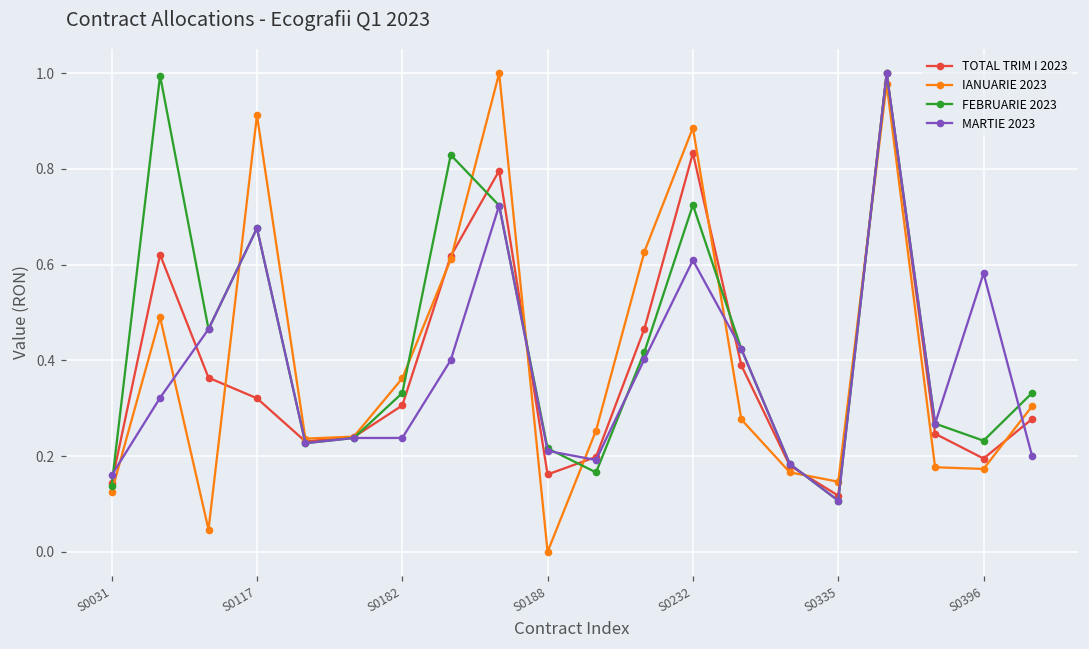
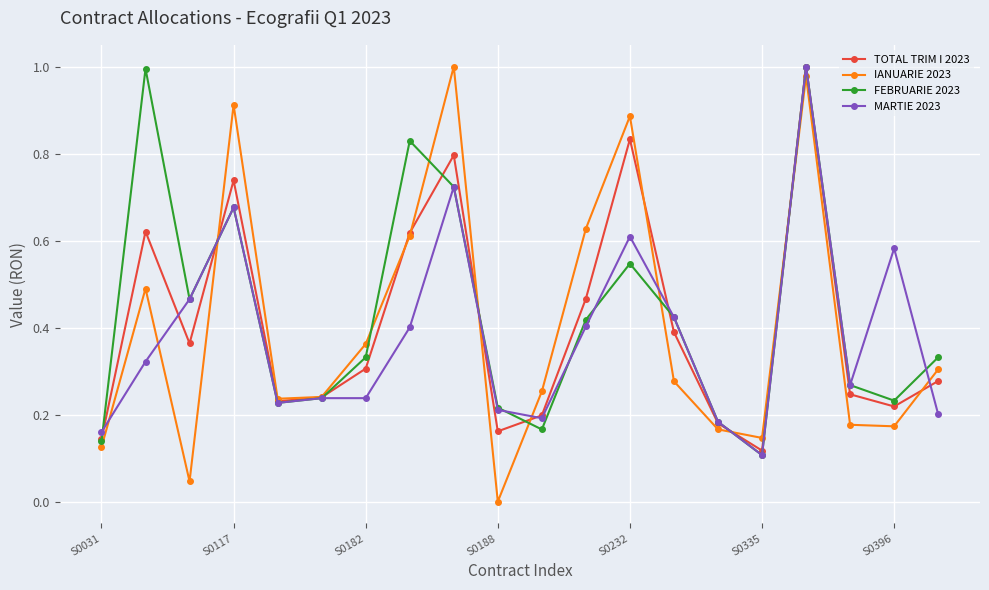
  {
    "TOTAL TRIM I 2023": {
-     "S0117": 0.32,
+     "S0117": 0.74,
      "S0182": 0.31,
      "S0188": 0.16,
      "S0232": 0.83,
      "S0335": 0.12,
-     "S0396": 0.19
+     "S0396": 0.22
    },
    "IANUARIE 2023": {
      "S0031": 0.12,
      "S0117": 0.91,
      "S0182": 0.36,
      "S0188": 0.00,
      "S0232": 0.89,
      "S0335": 0.15,
      "S0396": 0.17
    },
    "FEBRUARIE 2023": {
      "S0182": 0.33,
-     "S0232": 0.72,
+     "S0232": 0.55,
      "S0396": 0.23
    },
    "MARTIE 2023": {
      "S0031": 0.16,
      "S0182": 0.24,
      "S0232": 0.61,
      "S0396": 0.58
    }
  }
